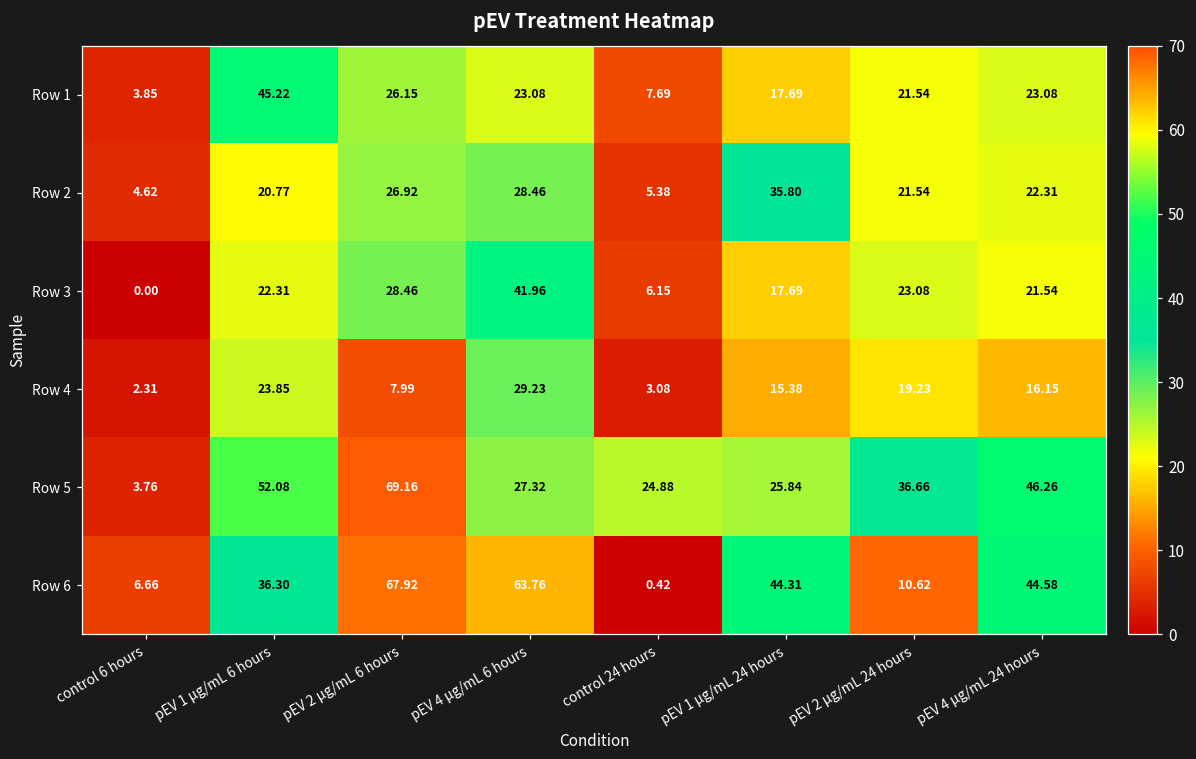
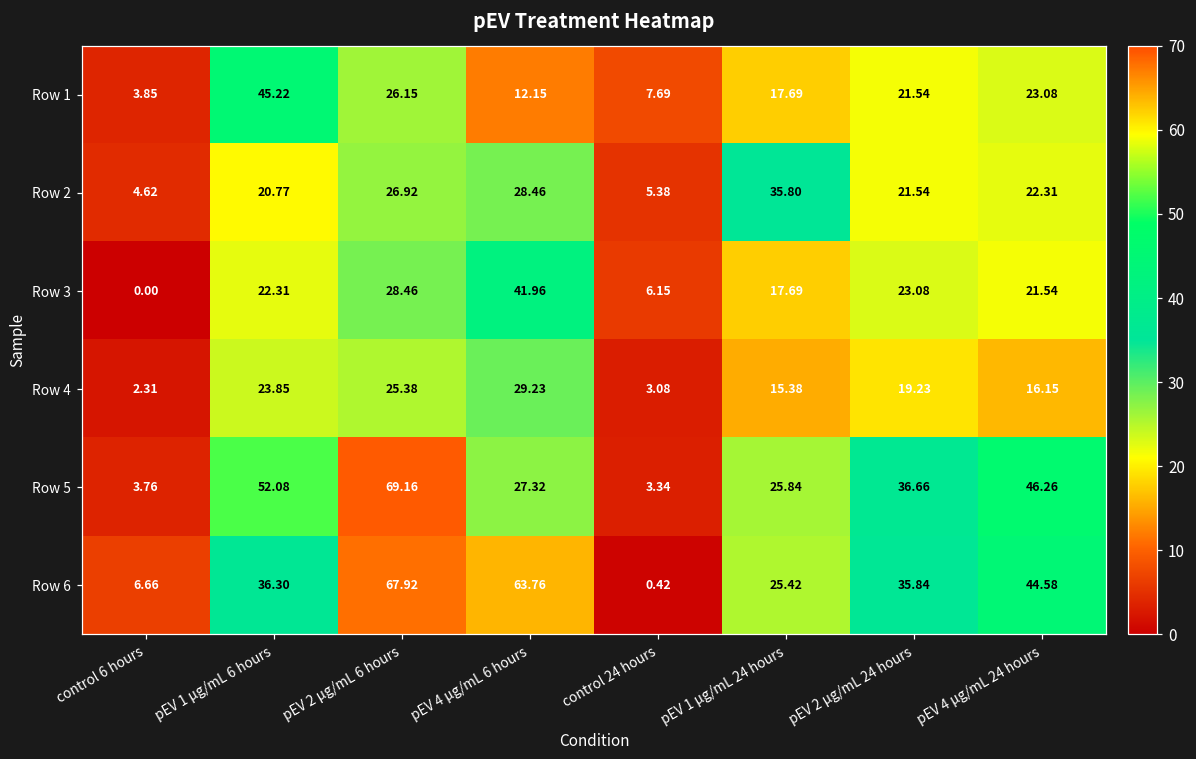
  {
    "Row 1": {
-     "pEV 4 μg/mL 6 hours": 23.08
+     "pEV 4 μg/mL 6 hours": 12.15
    },
    "Row 4": {
-     "pEV 2 μg/mL 6 hours": 7.99
+     "pEV 2 μg/mL 6 hours": 25.38
    },
    "Row 5": {
-     "control 24 hours": 24.88
+     "control 24 hours": 3.34
    },
    "Row 6": {
-     "pEV 1 μg/mL 24 hours": 44.31,
-     "pEV 2 μg/mL 24 hours": 10.62
+     "pEV 1 μg/mL 24 hours": 25.42,
+     "pEV 2 μg/mL 24 hours": 35.84
    }
  }
